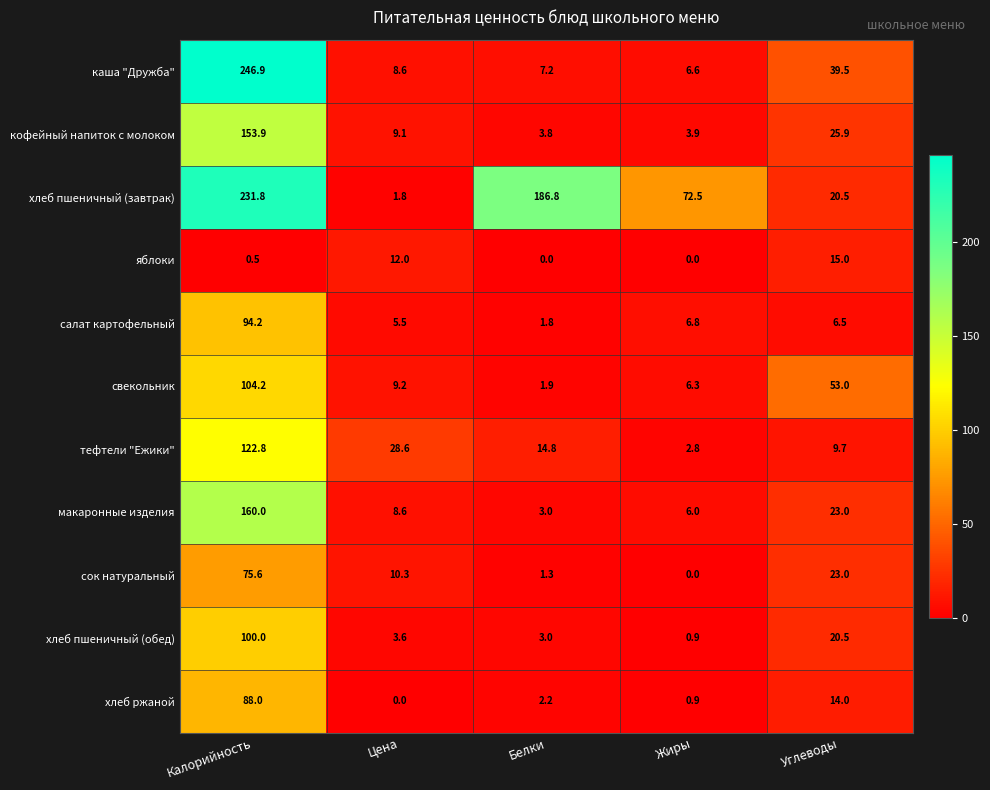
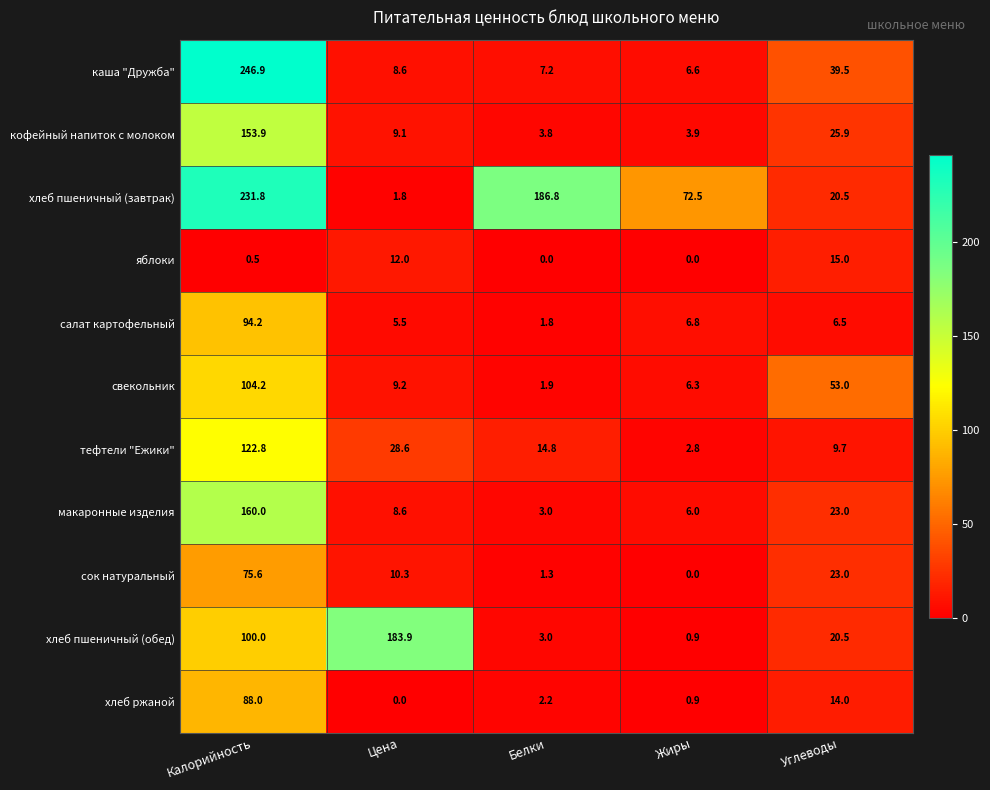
  {
    "каша \"Дружба\"": {
      "Калорийность": 246.9,
      "Цена": 8.6,
      "Белки": 7.2,
      "Жиры": 6.6,
      "Углеводы": 39.5
    },
    "кофейный напиток с молоком": {
      "Калорийность": 153.9,
      "Цена": 9.1,
      "Белки": 3.8,
      "Жиры": 3.9,
      "Углеводы": 25.9
    },
    "хлеб пшеничный (завтрак)": {
      "Калорийность": 231.8,
      "Цена": 1.8,
      "Белки": 186.8,
      "Жиры": 72.5,
      "Углеводы": 20.5
    },
    "яблоки": {
      "Калорийность": 0.5,
      "Цена": 12.0,
      "Белки": 0.0,
      "Жиры": 0.0,
      "Углеводы": 15.0
    },
    "салат картофельный": {
      "Калорийность": 94.2,
      "Цена": 5.5,
      "Белки": 1.8,
      "Жиры": 6.8,
      "Углеводы": 6.5
    },
    "свекольник": {
      "Калорийность": 104.2,
      "Цена": 9.2,
      "Белки": 1.9,
      "Жиры": 6.3,
      "Углеводы": 53.0
    },
    "тефтели \"Ежики\"": {
      "Калорийность": 122.8,
      "Цена": 28.6,
      "Белки": 14.8,
      "Жиры": 2.8,
      "Углеводы": 9.7
    },
    "макаронные изделия": {
      "Калорийность": 160.0,
      "Цена": 8.6,
      "Белки": 3.0,
      "Жиры": 6.0,
      "Углеводы": 23.0
    },
    "сок натуральный": {
      "Калорийность": 75.6,
      "Цена": 10.3,
      "Белки": 1.3,
      "Жиры": 0.0,
      "Углеводы": 23.0
    },
    "хлеб пшеничный (обед)": {
      "Калорийность": 100.0,
-     "Цена": 3.6,
+     "Цена": 183.9,
      "Белки": 3.0,
      "Жиры": 0.9,
      "Углеводы": 20.5
    },
    "хлеб ржаной": {
      "Калорийность": 88.0,
      "Цена": 0.0,
      "Белки": 2.2,
      "Жиры": 0.9,
      "Углеводы": 14.0
    }
  }
